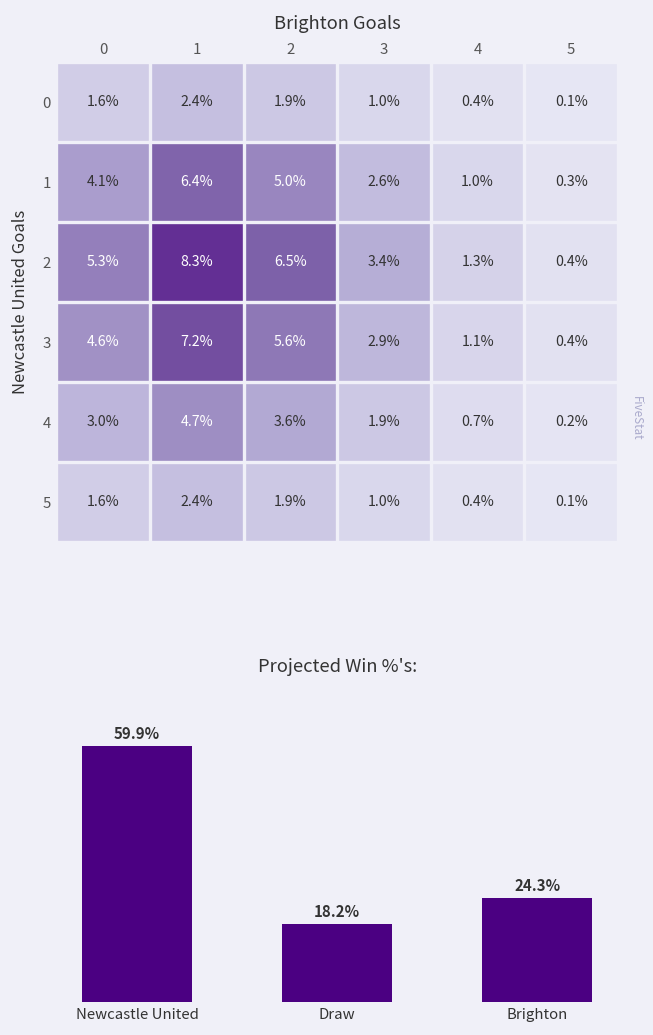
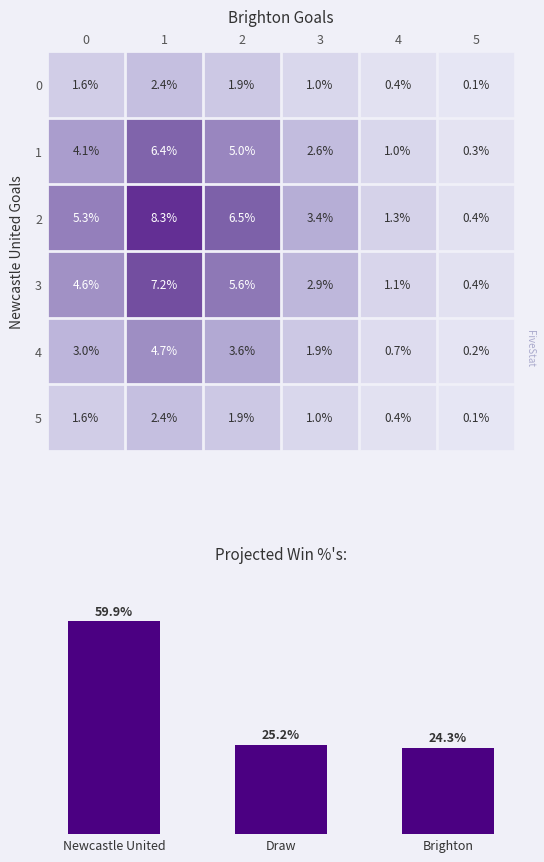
  {
    "Projected Win %'s:": {
      "Newcastle United": "59.9%",
-     "Draw": "18.2%",
+     "Draw": "25.2%",
      "Brighton": "24.3%"
    }
  }
